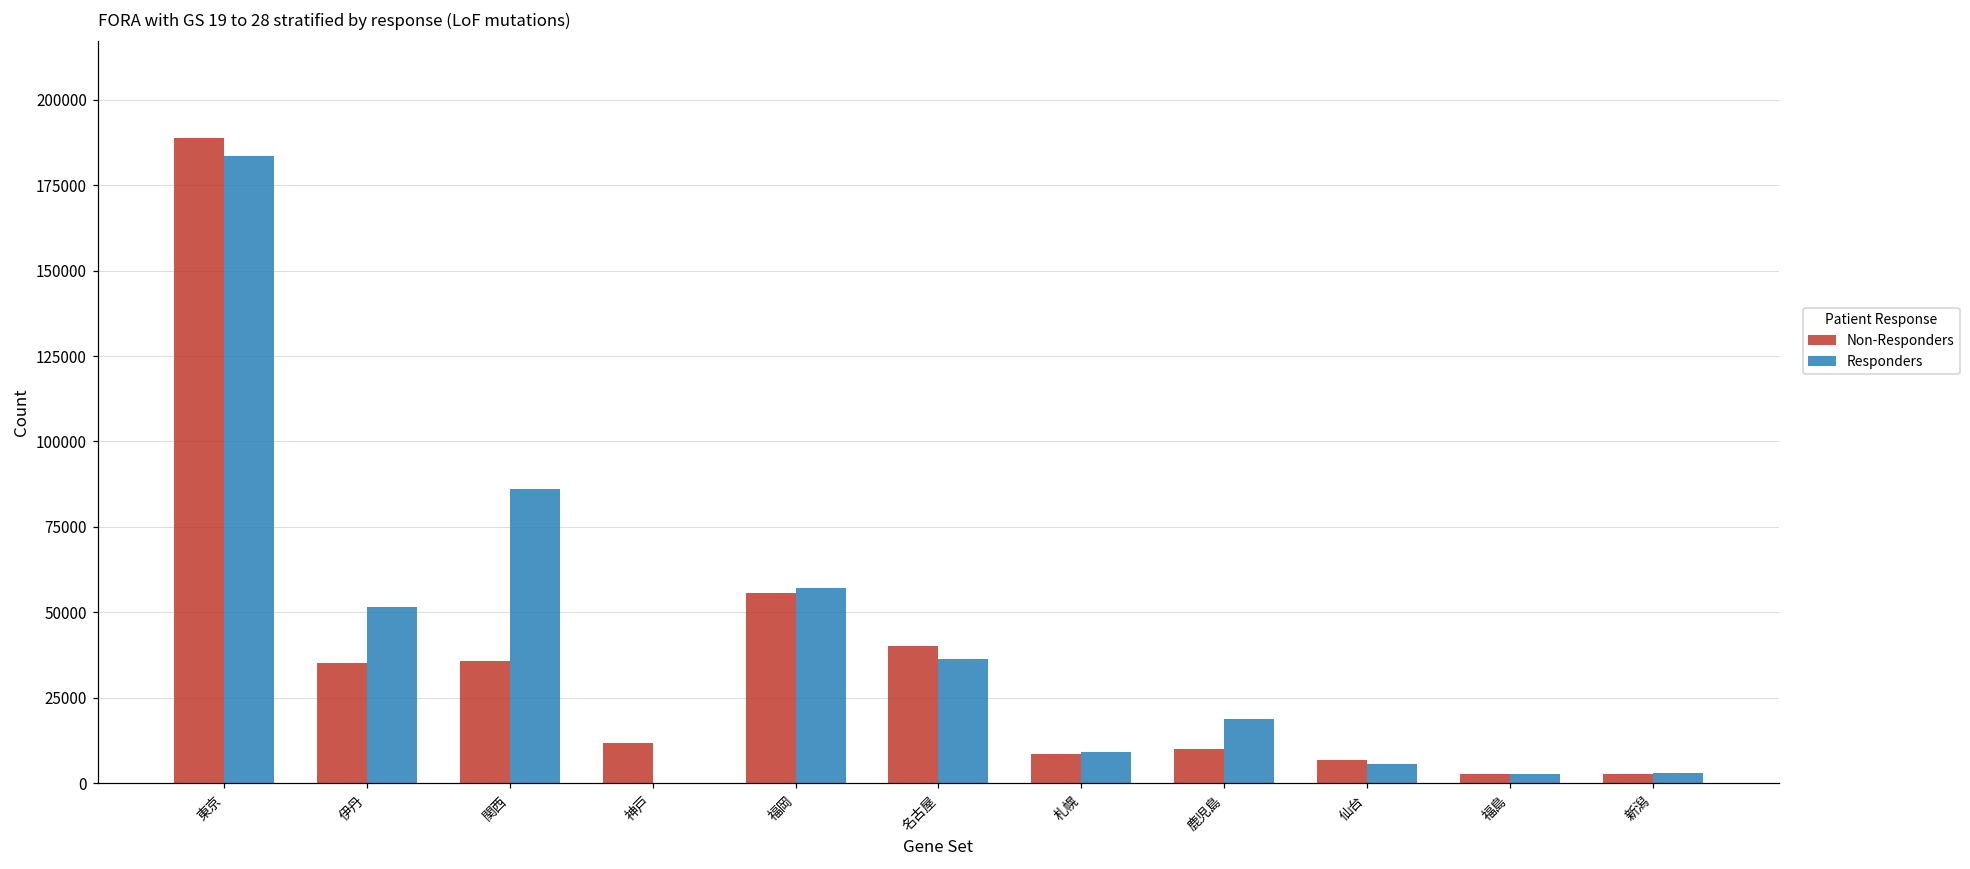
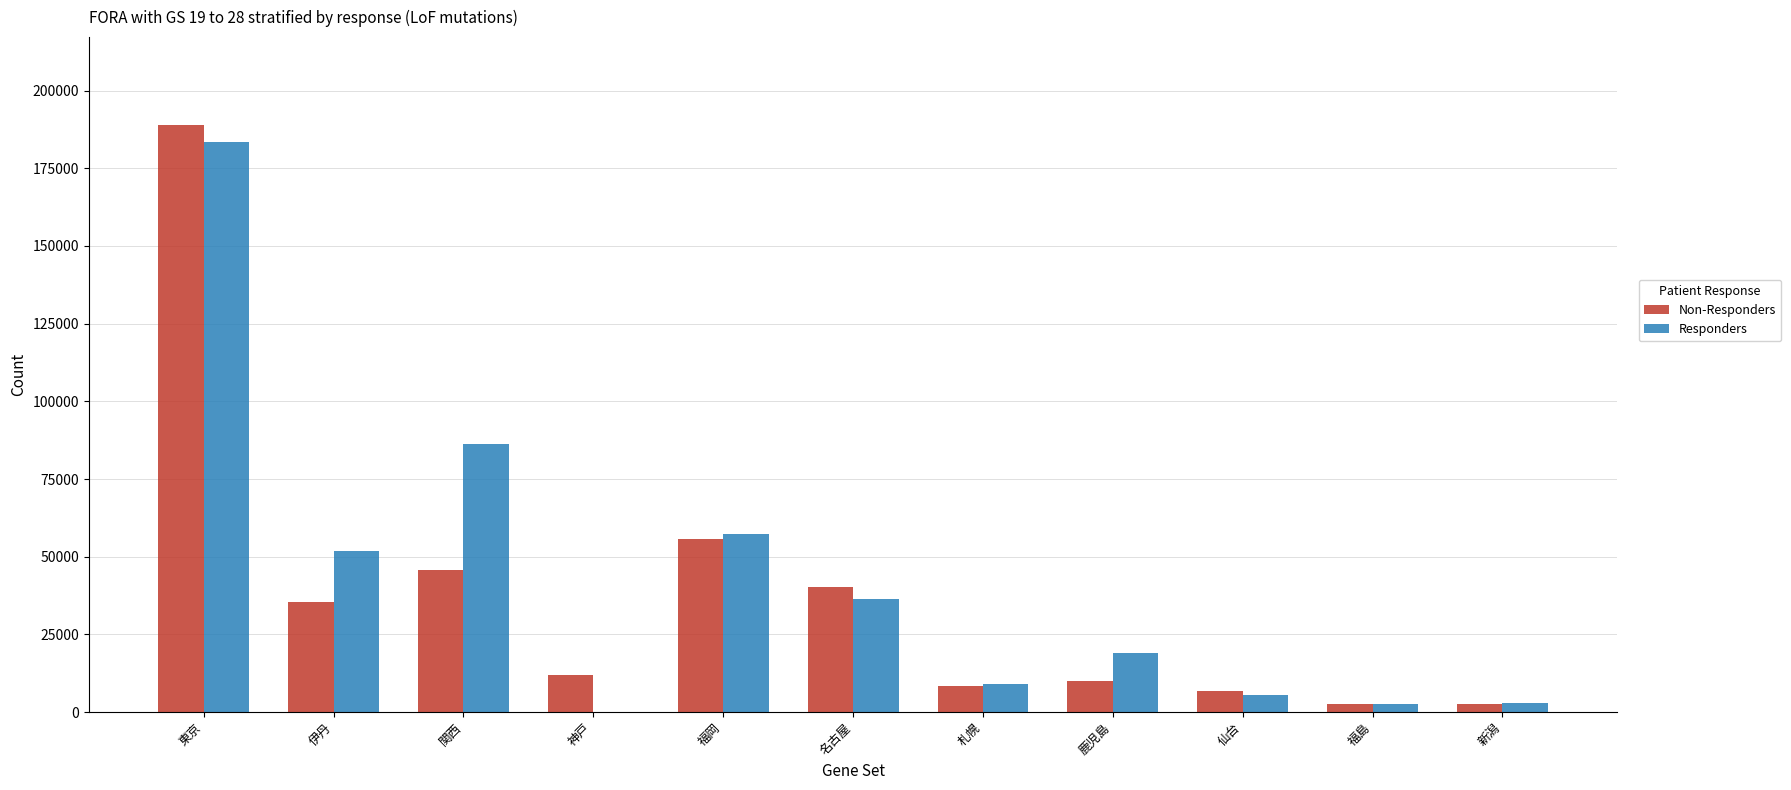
  {
    "Non-Responders": {
      "東京": 189000,
      "伊丹": 35000,
-     "関西": 36000,
+     "関西": 46000,
      "神戸": 12000,
      "福岡": 56000,
      "名古屋": 40000,
      "札幌": 9000,
      "鹿児島": 10000,
      "仙台": 7000,
      "福島": 3000,
      "新潟": 3000
    },
    "Responders": {
      "東京": 183000,
      "伊丹": 52000,
      "関西": 86000,
      "神戸": 0,
      "福岡": 57000,
      "名古屋": 36000,
      "札幌": 9000,
      "鹿児島": 19000,
      "仙台": 6000,
      "福島": 3000,
      "新潟": 3000
    }
  }
